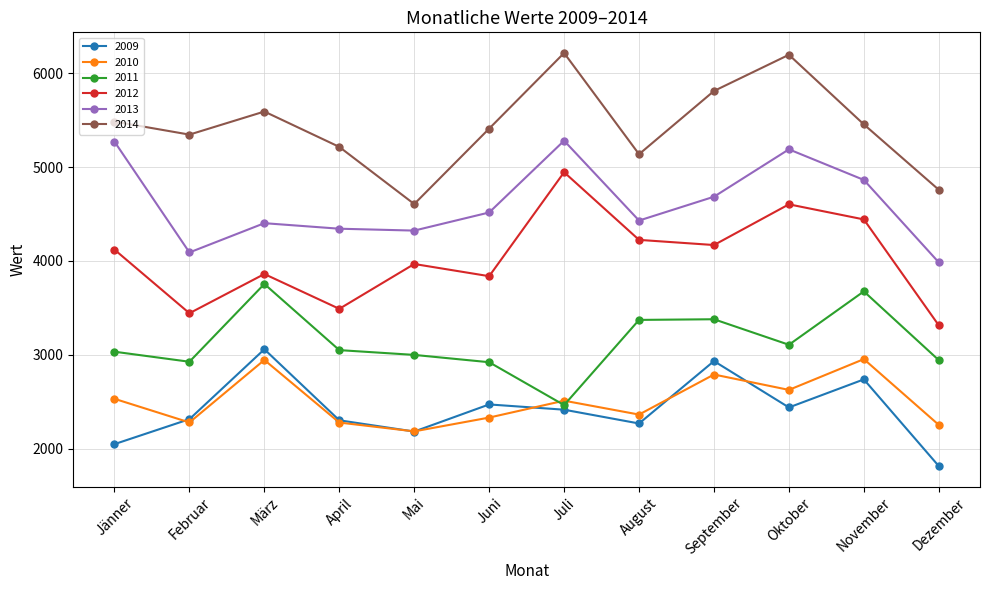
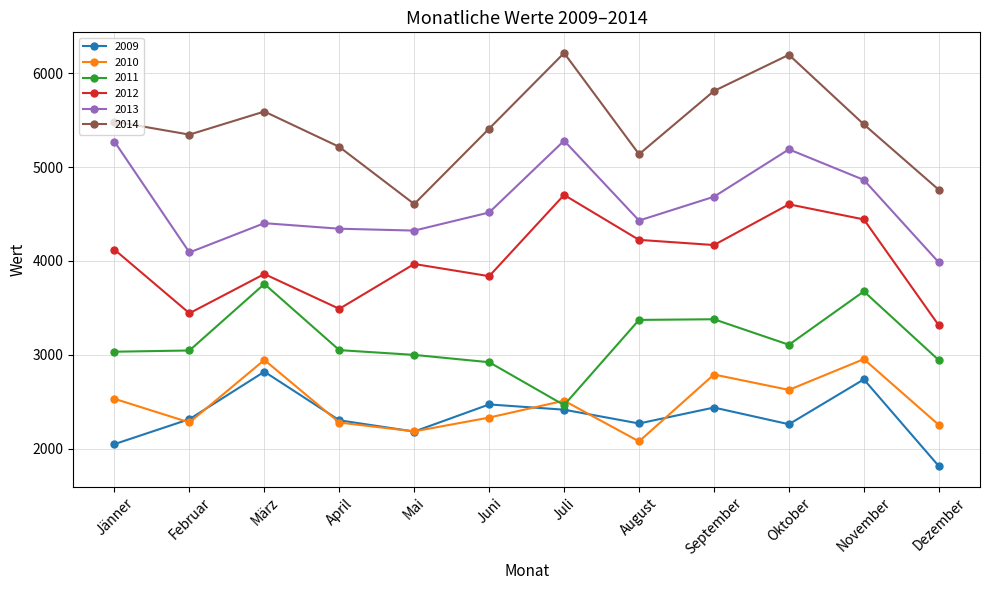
  {
    "2009": {
      "Jänner": 2000,
      "Februar": 2300,
-     "März": 3100,
+     "März": 2800,
      "Juni": 2500,
      "Juli": 2400,
      "August": 2300,
-     "September": 2900,
-     "Oktober": 2400,
+     "September": 2400,
+     "Oktober": 2300,
      "November": 2700,
      "Dezember": 1800
    },
    "2010": {
      "Jänner": 2500,
      "Februar": 2300,
      "März": 2900,
      "Juni": 2300,
      "Juli": 2500,
-     "August": 2400,
+     "August": 2100,
      "September": 2800,
      "Oktober": 2600,
      "November": 3000,
      "Dezember": 2300
    },
    "2011": {
      "Jänner": 3000,
-     "Februar": 2900,
+     "Februar": 3000,
      "März": 3800,
      "April": 3000,
      "Mai": 3000,
      "Juni": 2900,
      "Juli": 2500,
      "August": 3400,
      "September": 3400,
      "Oktober": 3100,
      "November": 3700,
      "Dezember": 2900
    },
    "2012": {
      "Jänner": 4100,
      "Februar": 3400,
      "März": 3900,
      "April": 3500,
      "Mai": 4000,
      "Juni": 3800,
-     "Juli": 4900,
+     "Juli": 4700,
      "August": 4200,
      "September": 4200,
      "Oktober": 4600,
      "November": 4400,
      "Dezember": 3300
    },
    "2013": {
      "Jänner": 5300,
      "Februar": 4100,
      "März": 4400,
      "April": 4300,
      "Mai": 4300,
      "Juni": 4500,
      "Juli": 5300,
      "August": 4400,
      "September": 4700,
      "Oktober": 5200,
      "November": 4900,
      "Dezember": 4000
    },
    "2014": {
      "Februar": 5300,
      "März": 5600,
      "April": 5200,
      "Mai": 4600,
      "Juni": 5400,
      "Juli": 6200,
      "August": 5100,
      "September": 5800,
      "Oktober": 6200,
      "November": 5500,
      "Dezember": 4800
    }
  }
